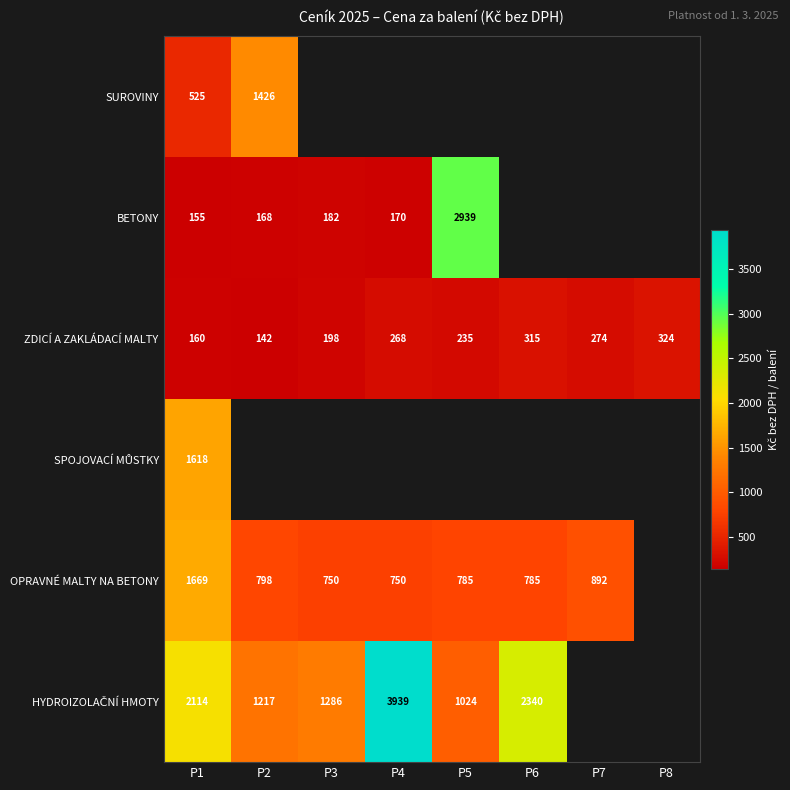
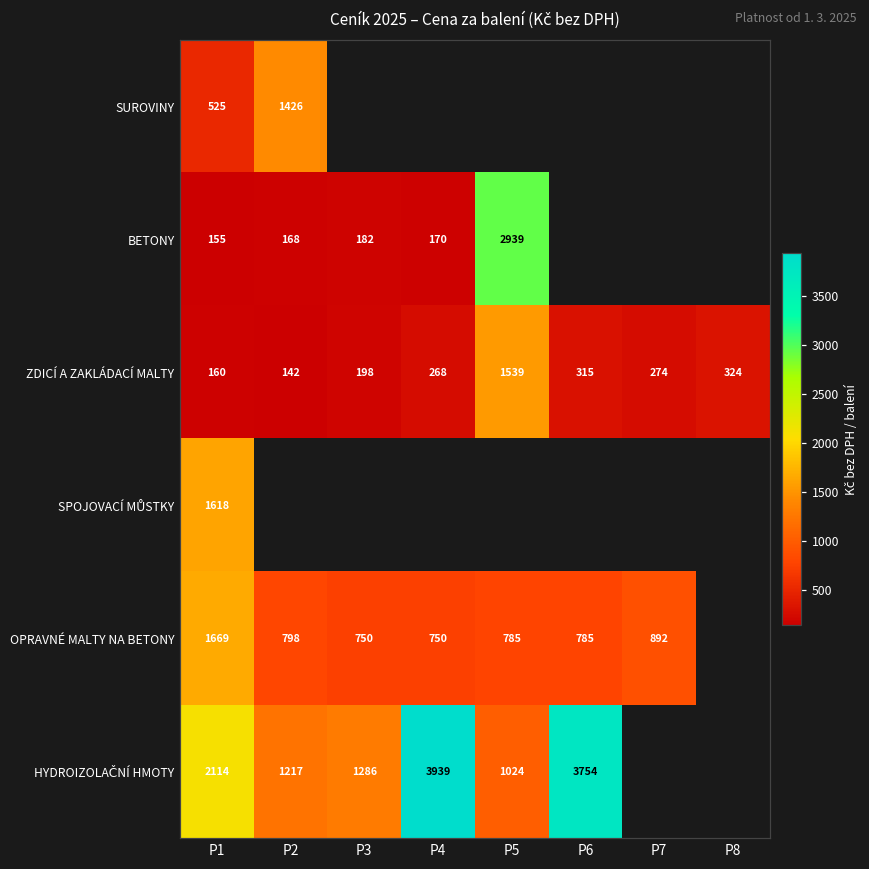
  {
    "SUROVINY": {
      "P1": 525,
      "P2": 1426
    },
    "BETONY": {
      "P1": 155,
      "P2": 168,
      "P3": 182,
      "P4": 170,
      "P5": 2939
    },
    "ZDICÍ A ZAKLÁDACÍ MALTY": {
      "P1": 160,
      "P2": 142,
      "P3": 198,
      "P4": 268,
-     "P5": 235,
+     "P5": 1539,
      "P6": 315,
      "P7": 274,
      "P8": 324
    },
    "SPOJOVACÍ MŮSTKY": {
      "P1": 1618
    },
    "OPRAVNÉ MALTY NA BETONY": {
      "P1": 1669,
      "P2": 798,
      "P3": 750,
      "P4": 750,
      "P5": 785,
      "P6": 785,
      "P7": 892
    },
    "HYDROIZOLAČNÍ HMOTY": {
      "P1": 2114,
      "P2": 1217,
      "P3": 1286,
      "P4": 3939,
      "P5": 1024,
-     "P6": 2340
+     "P6": 3754
    }
  }
